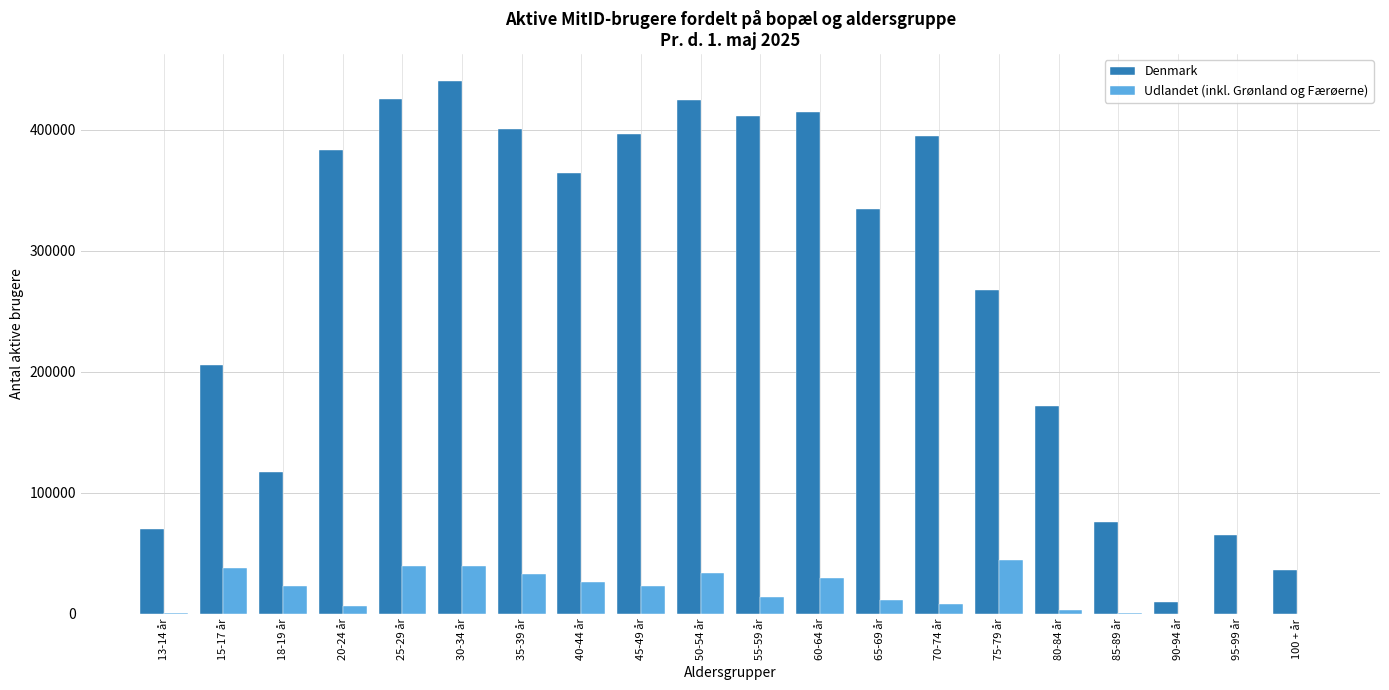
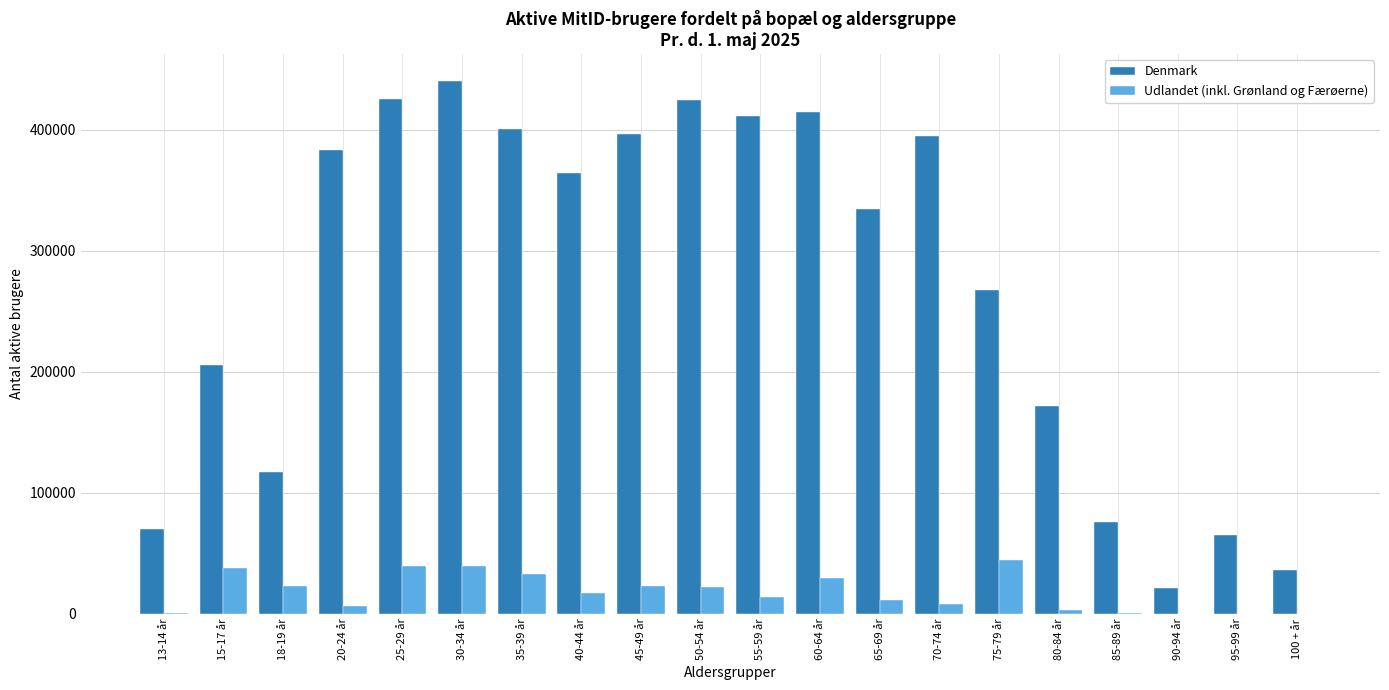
  {
    "Denmark": {
      "13-14 år": 70000,
      "15-17 år": 206000,
      "18-19 år": 117000,
      "20-24 år": 383000,
      "25-29 år": 425000,
      "30-34 år": 440000,
      "35-39 år": 400000,
      "40-44 år": 364000,
      "45-49 år": 396000,
      "50-54 år": 424000,
      "55-59 år": 411000,
      "60-64 år": 415000,
      "65-69 år": 334000,
      "70-74 år": 395000,
      "75-79 år": 267000,
      "80-84 år": 172000,
      "85-89 år": 76000,
-     "90-94 år": 10000,
+     "90-94 år": 22000,
      "95-99 år": 65000,
      "100 + år": 36000
    },
    "Udlandet (inkl. Grønland og Færøerne)": {
      "15-17 år": 38000,
      "18-19 år": 23000,
      "20-24 år": 7000,
      "25-29 år": 40000,
      "30-34 år": 39000,
      "35-39 år": 33000,
-     "40-44 år": 26000,
+     "40-44 år": 17000,
      "45-49 år": 23000,
-     "50-54 år": 34000,
+     "50-54 år": 22000,
      "55-59 år": 14000,
      "60-64 år": 30000,
      "65-69 år": 12000,
      "70-74 år": 8000,
      "75-79 år": 45000,
      "80-84 år": 3000
    }
  }
